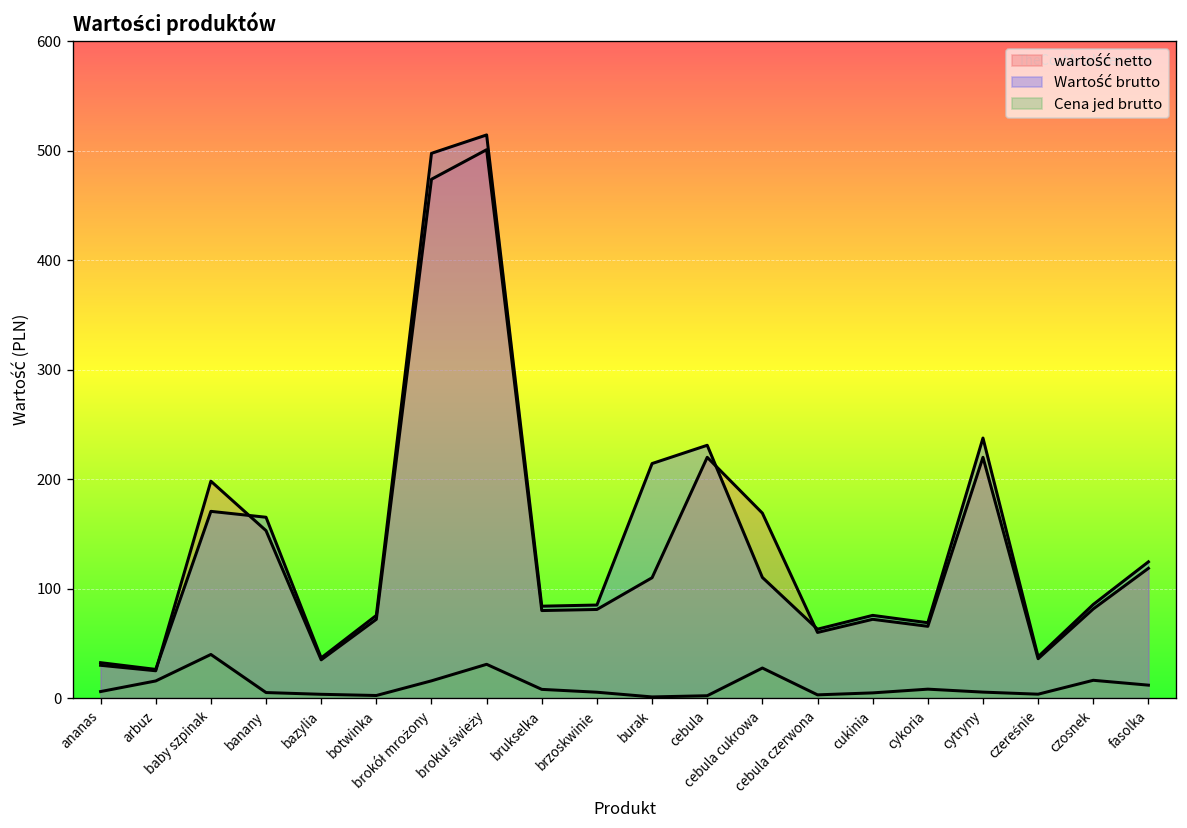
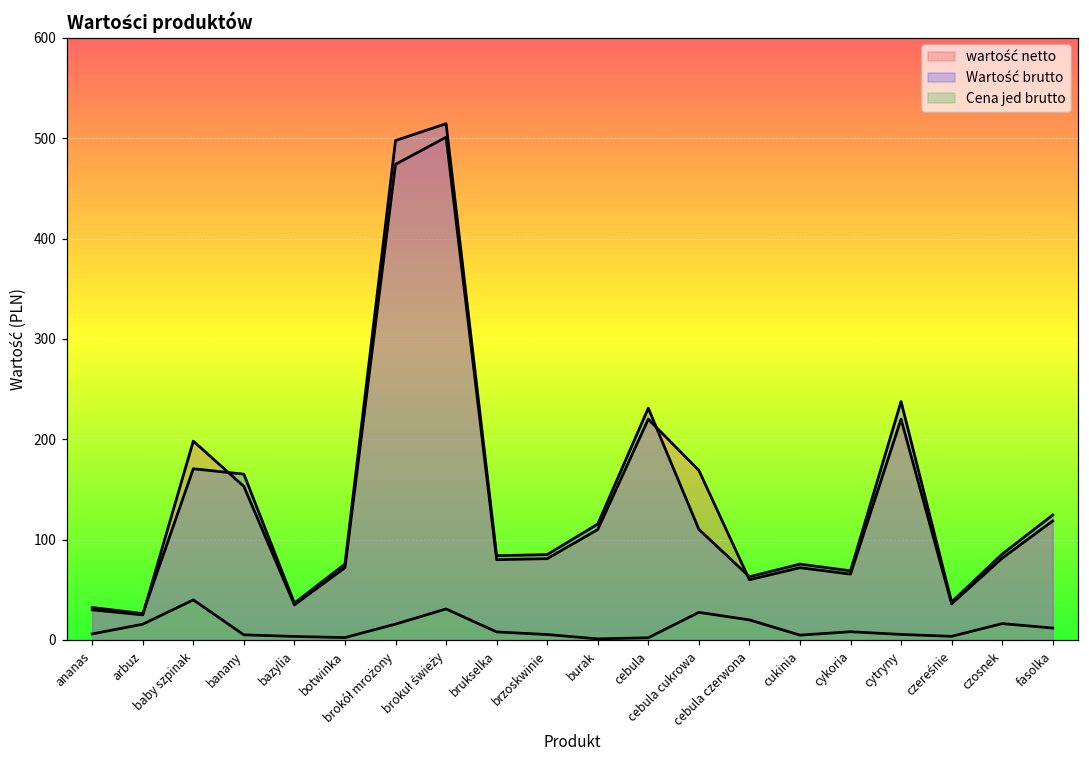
  {
    "wartość netto": {
      "baby szpinak": 200,
      "banany": 150,
      "botwinka": 70,
      "brokół mrożony": 470,
      "brokuł świeży": 500,
      "brukselka": 80,
      "brzoskwinie": 80,
      "burak": 110,
      "cebula": 220,
      "cebula cukrowa": 170,
      "cebula czerwona": 60,
      "cukinia": 70,
      "cykoria": 70,
      "cytryny": 220,
      "czosnek": 80,
      "fasolka": 120
    },
    "Wartość brutto": {
      "baby szpinak": 170,
      "banany": 170,
      "botwinka": 80,
      "brokół mrożony": 500,
      "brokuł świeży": 510,
      "brukselka": 80,
      "brzoskwinie": 90,
-     "burak": 210,
+     "burak": 120,
      "cebula": 230,
      "cebula cukrowa": 110,
      "cebula czerwona": 60,
      "cukinia": 80,
      "cykoria": 70,
      "cytryny": 240,
      "czosnek": 90,
      "fasolka": 120
    },
    "Cena jed brutto": {
      "ananas": 10,
      "arbuz": 20,
      "baby szpinak": 40,
      "banany": 10,
      "bazylia": 0,
      "botwinka": 0,
      "brokół mrożony": 20,
      "brokuł świeży": 30,
      "brukselka": 10,
      "brzoskwinie": 10,
      "burak": 0,
      "cebula": 0,
      "cebula cukrowa": 30,
-     "cebula czerwona": 0,
+     "cebula czerwona": 20,
      "cukinia": 0,
      "cykoria": 10,
      "cytryny": 10,
      "czereśnie": 0,
      "czosnek": 20,
      "fasolka": 10
    }
  }
